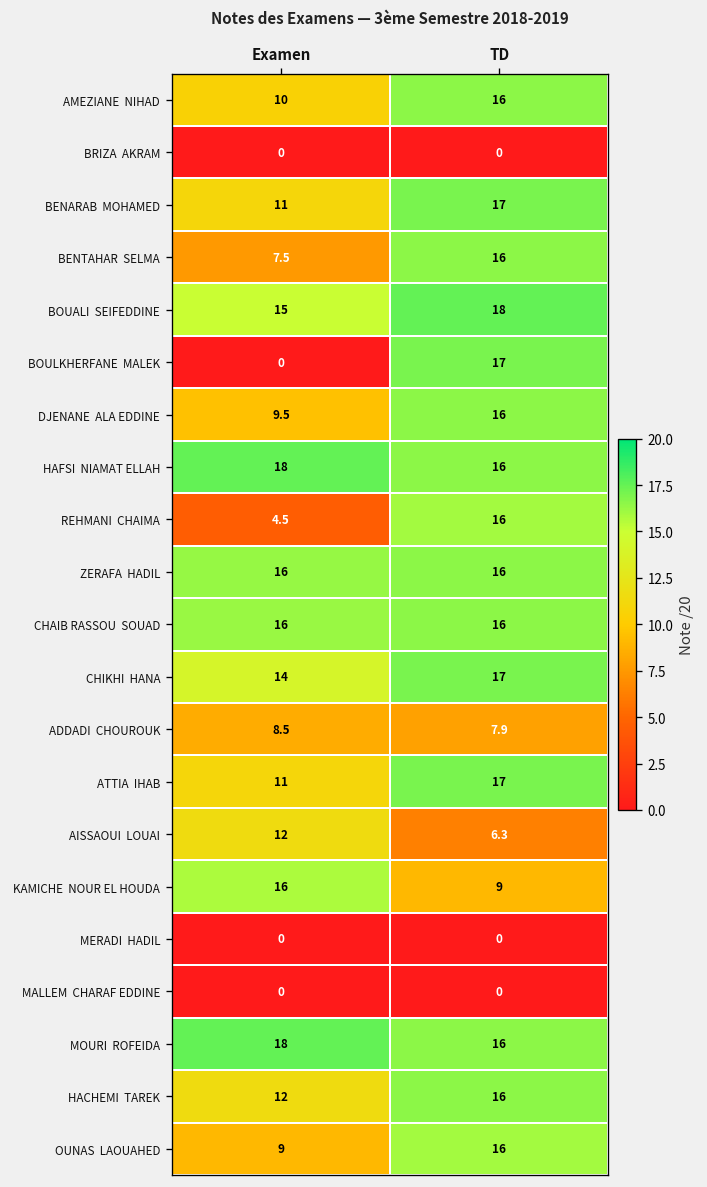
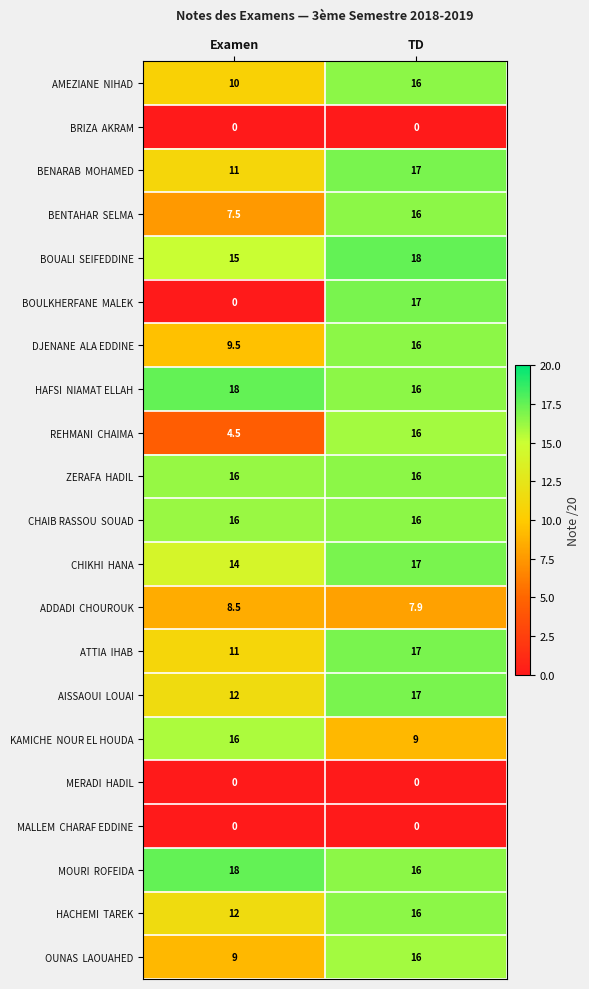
  {
    "AMEZIANE NIHAD": {
      "Examen": 10,
      "TD": 16
    },
    "BRIZA AKRAM": {
      "Examen": 0,
      "TD": 0
    },
    "BENARAB MOHAMED": {
      "Examen": 11,
      "TD": 17
    },
    "BENTAHAR SELMA": {
      "Examen": 7.5,
      "TD": 16
    },
    "BOUALI SEIFEDDINE": {
      "Examen": 15,
      "TD": 18
    },
    "BOULKHERFANE MALEK": {
      "Examen": 0,
      "TD": 17
    },
    "DJENANE ALA EDDINE": {
      "Examen": 9.5,
      "TD": 16
    },
    "HAFSI NIAMAT ELLAH": {
      "Examen": 18,
      "TD": 16
    },
    "REHMANI CHAIMA": {
      "Examen": 4.5,
      "TD": 16
    },
    "ZERAFA HADIL": {
      "Examen": 16,
      "TD": 16
    },
    "CHAIB RASSOU SOUAD": {
      "Examen": 16,
      "TD": 16
    },
    "CHIKHI HANA": {
      "Examen": 14,
      "TD": 17
    },
    "ADDADI CHOUROUK": {
      "Examen": 8.5,
      "TD": 7.9
    },
    "ATTIA IHAB": {
      "Examen": 11,
      "TD": 17
    },
    "AISSAOUI LOUAI": {
      "Examen": 12,
-     "TD": 6.3
+     "TD": 17
    },
    "KAMICHE NOUR EL HOUDA": {
      "Examen": 16,
      "TD": 9
    },
    "MERADI HADIL": {
      "Examen": 0,
      "TD": 0
    },
    "MALLEM CHARAF EDDINE": {
      "Examen": 0,
      "TD": 0
    },
    "MOURI ROFEIDA": {
      "Examen": 18,
      "TD": 16
    },
    "HACHEMI TAREK": {
      "Examen": 12,
      "TD": 16
    },
    "OUNAS LAOUAHED": {
      "Examen": 9,
      "TD": 16
    }
  }
